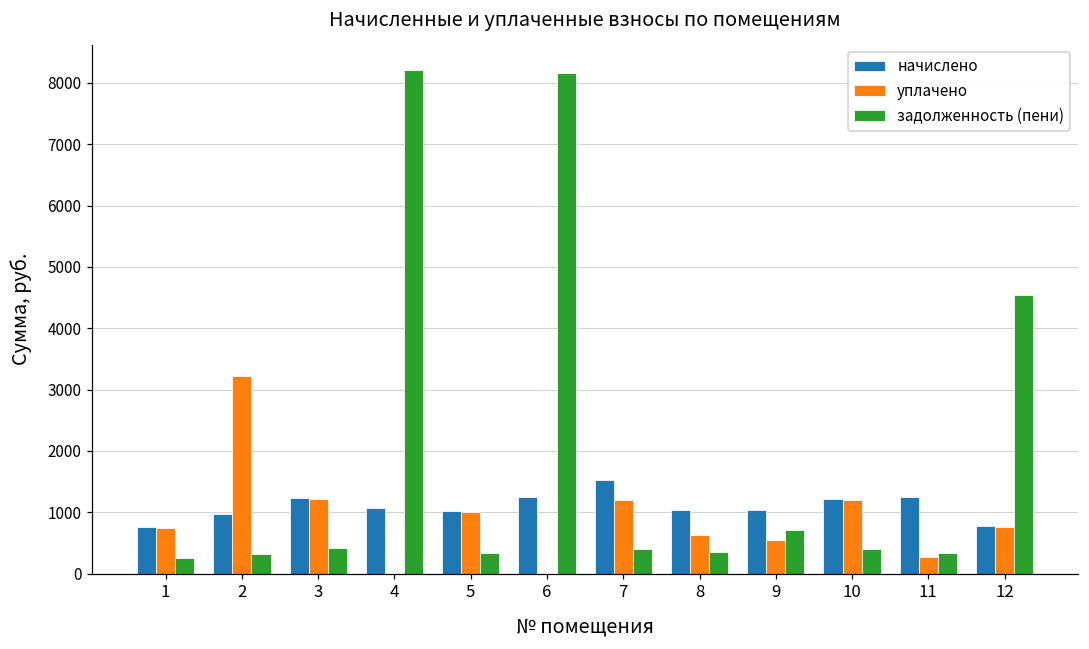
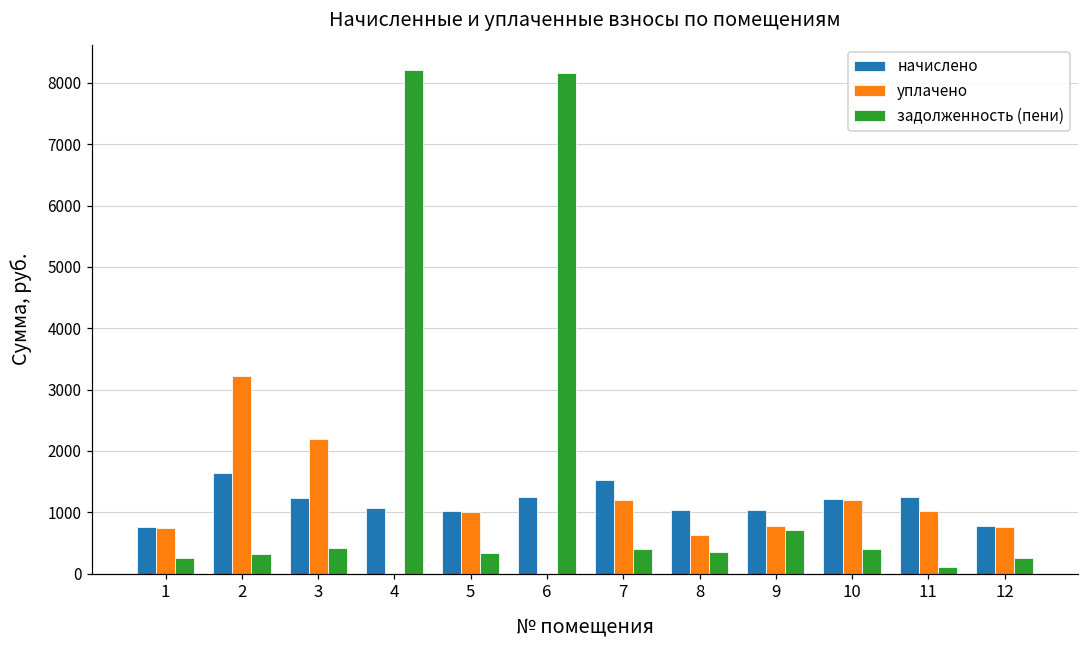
  {
    "начислено": {
      "1": 800,
-     "2": 1000,
+     "2": 1600,
      "3": 1200,
      "4": 1100,
      "5": 1000,
      "6": 1200,
      "7": 1500,
      "8": 1000,
      "9": 1000,
      "10": 1200,
      "11": 1200,
      "12": 800
    },
    "уплачено": {
      "1": 700,
      "2": 3200,
-     "3": 1200,
+     "3": 2200,
      "4": 0,
      "5": 1000,
      "6": 0,
      "7": 1200,
      "8": 600,
-     "9": 600,
+     "9": 800,
      "10": 1200,
-     "11": 300,
+     "11": 1000,
      "12": 800
    },
    "задолженность (пени)": {
      "1": 300,
      "2": 300,
      "3": 400,
      "4": 8200,
      "5": 300,
      "6": 8200,
      "7": 400,
      "8": 300,
      "9": 700,
      "10": 400,
-     "11": 300,
-     "12": 4500
+     "11": 100,
+     "12": 300
    }
  }
